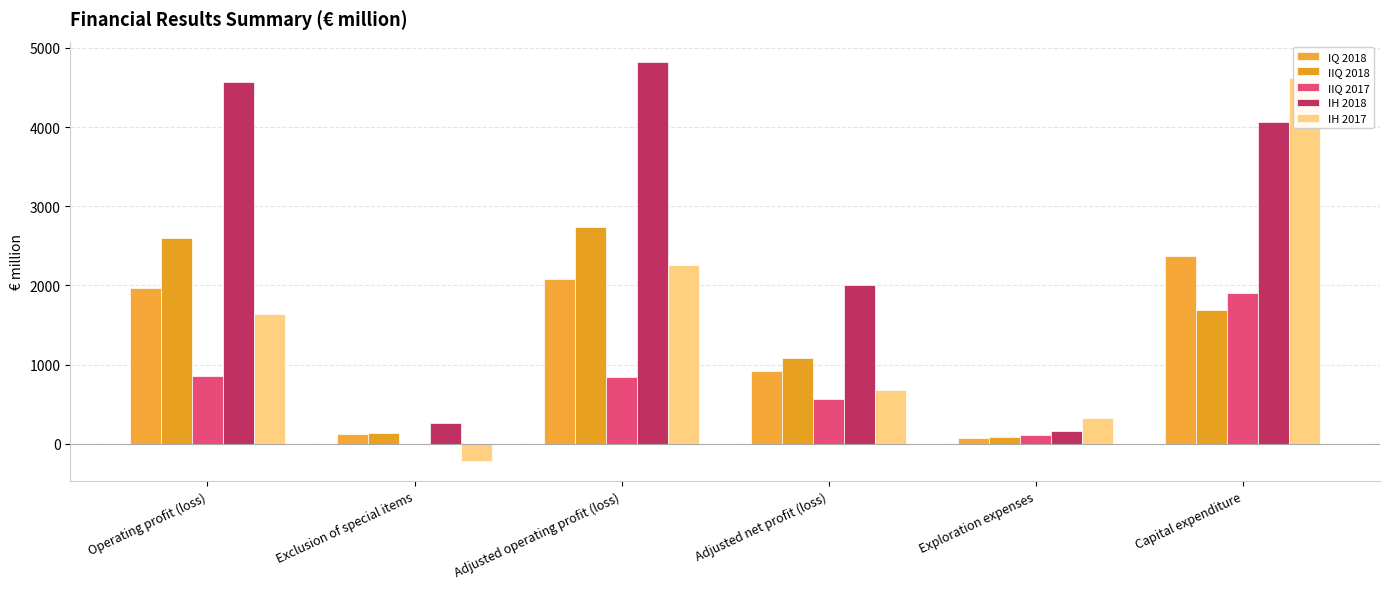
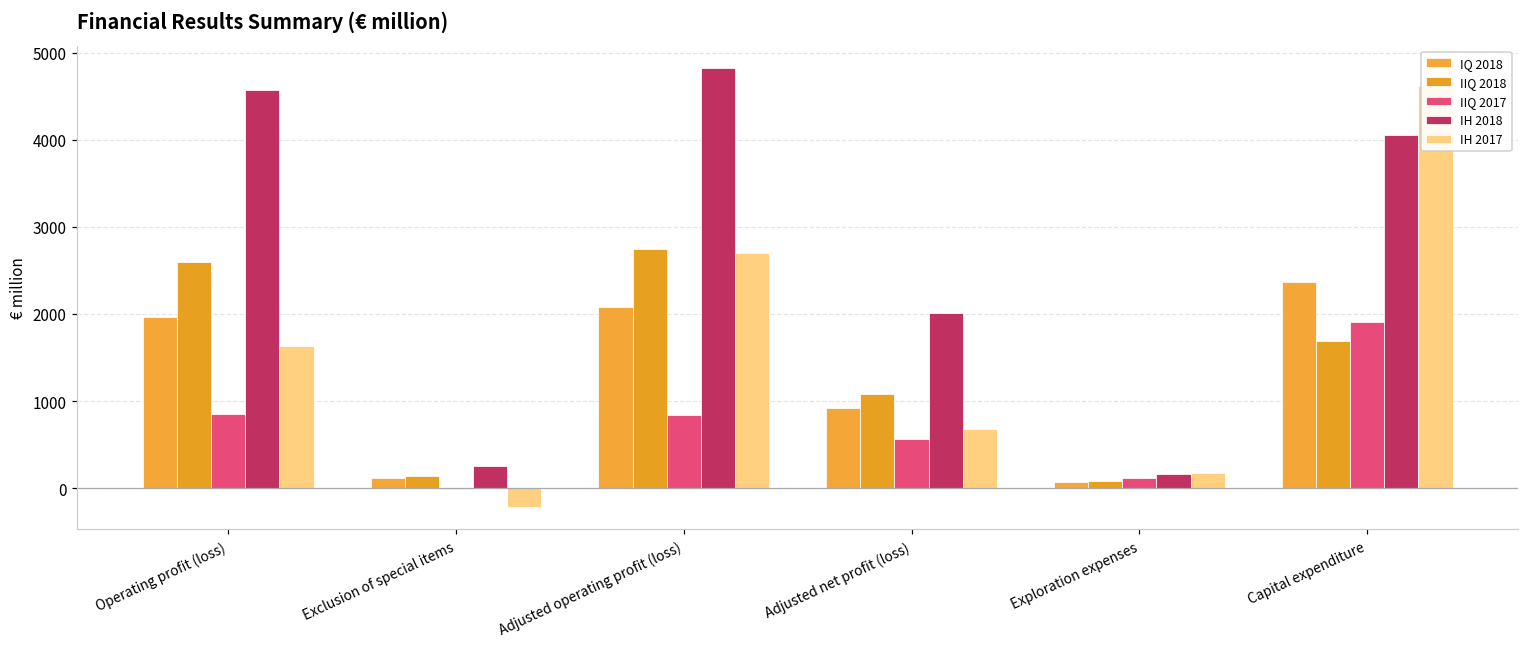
  {
    "IH 2017": {
      "Operating profit (loss)": 1600,
      "Exclusion of special items": -200,
-     "Adjusted operating profit (loss)": 2300,
+     "Adjusted operating profit (loss)": 2700,
      "Adjusted net profit (loss)": 700,
-     "Exploration expenses": 300
+     "Exploration expenses": 200
    }
  }
